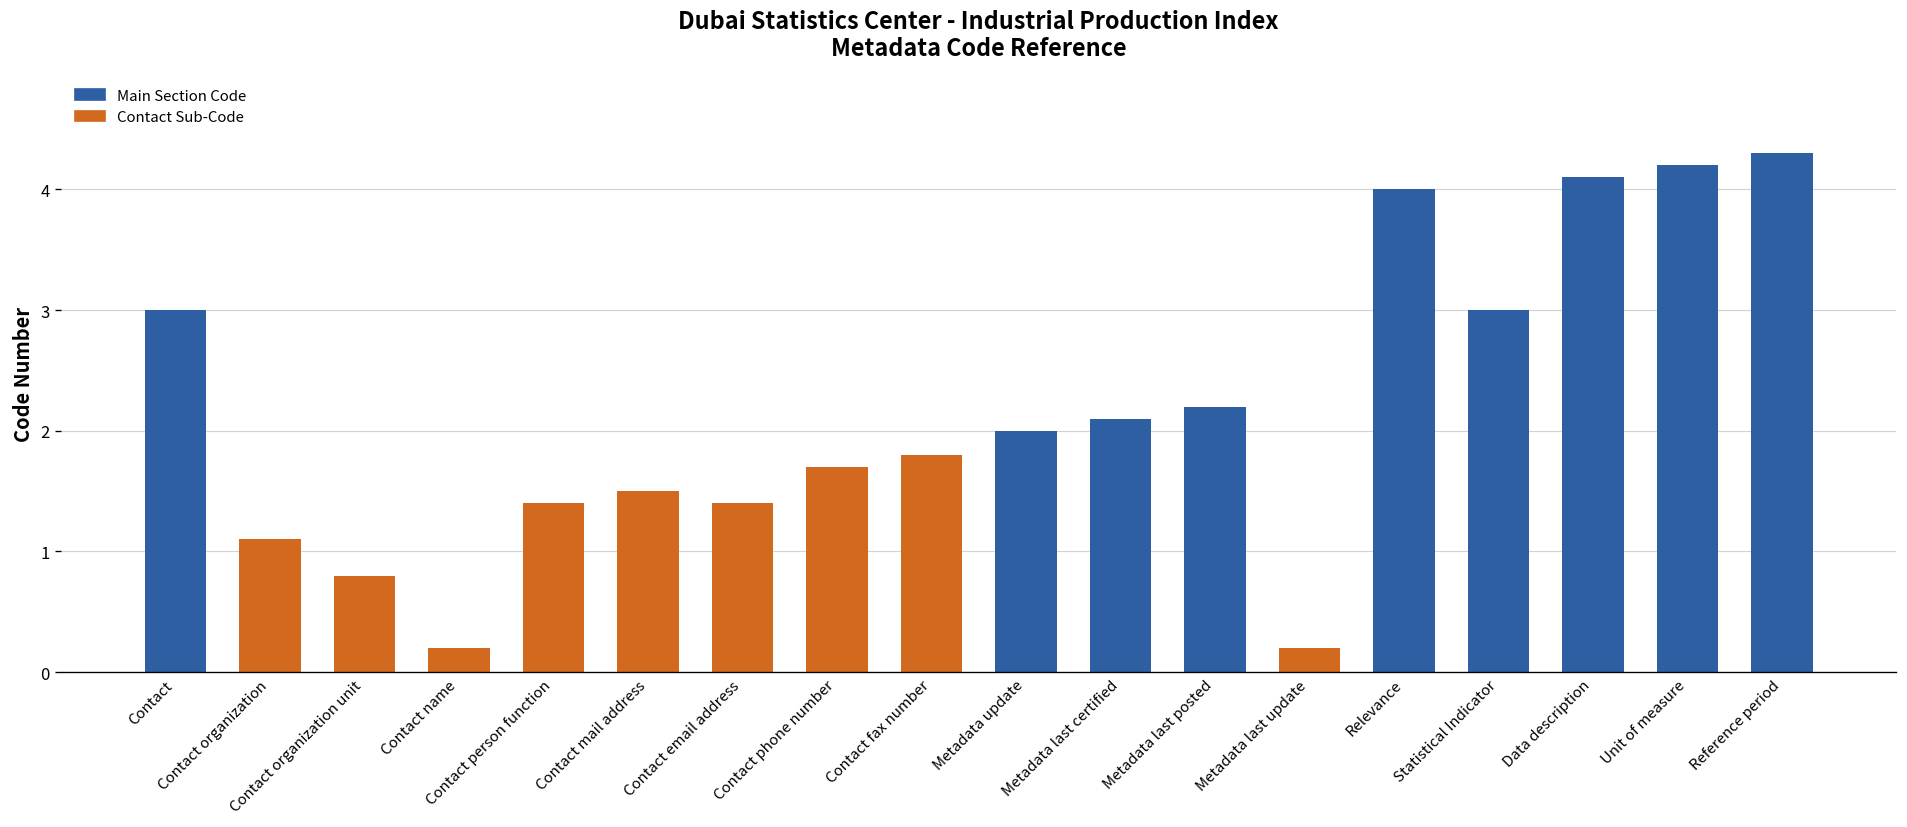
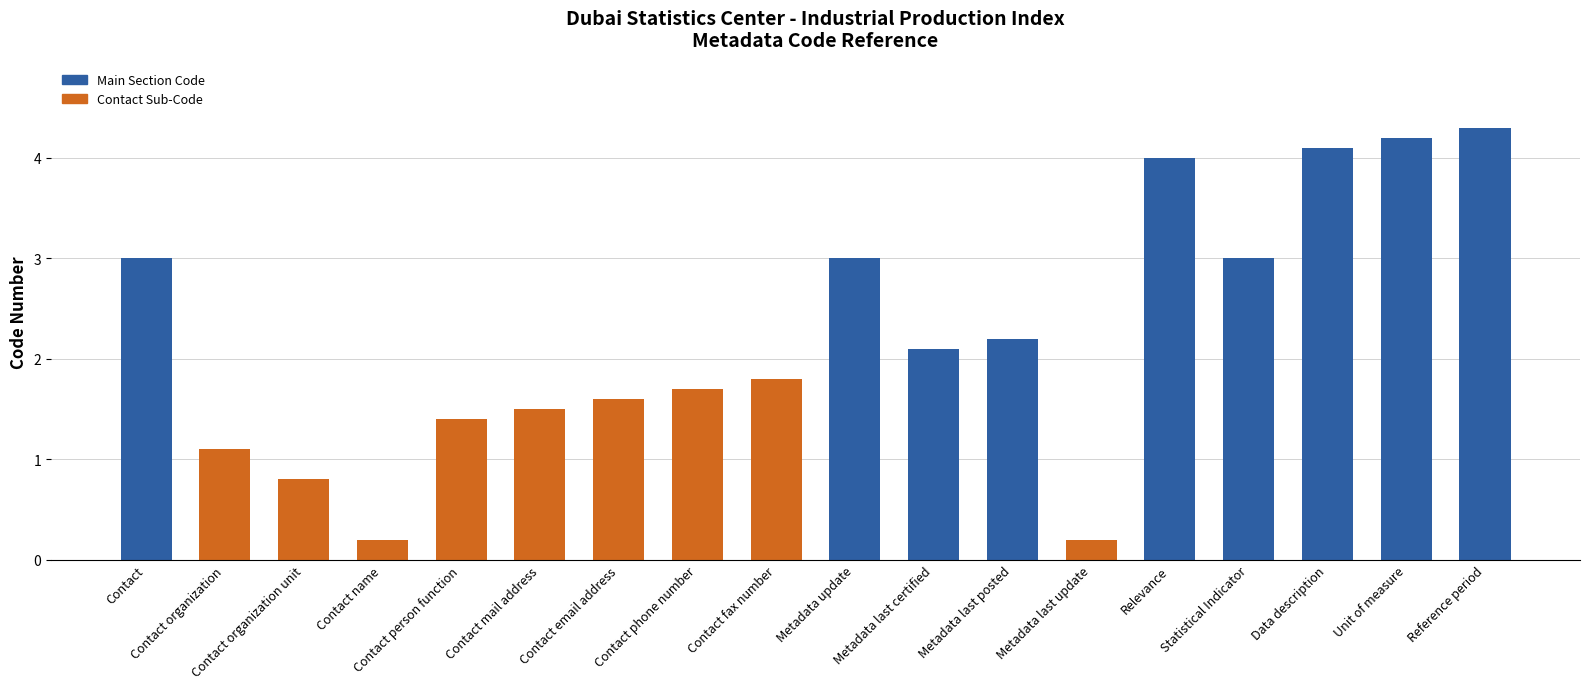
  {
    "Contact": 3.0,
    "Contact organization": 1.1,
    "Contact organization unit": 0.8,
    "Contact name": 0.2,
    "Contact person function": 1.4,
    "Contact mail address": 1.5,
-   "Contact email address": 1.4,
+   "Contact email address": 1.6,
    "Contact phone number": 1.7,
    "Contact fax number": 1.8,
-   "Metadata update": 2,
+   "Metadata update": 3,
    "Metadata last certified": 2.1,
    "Metadata last posted": 2.2,
    "Metadata last update": 0.2,
    "Relevance": 4.0,
    "Statistical Indicator": 3.0,
    "Data description": 4.1,
    "Unit of measure": 4.2,
    "Reference period": 4.3
  }
